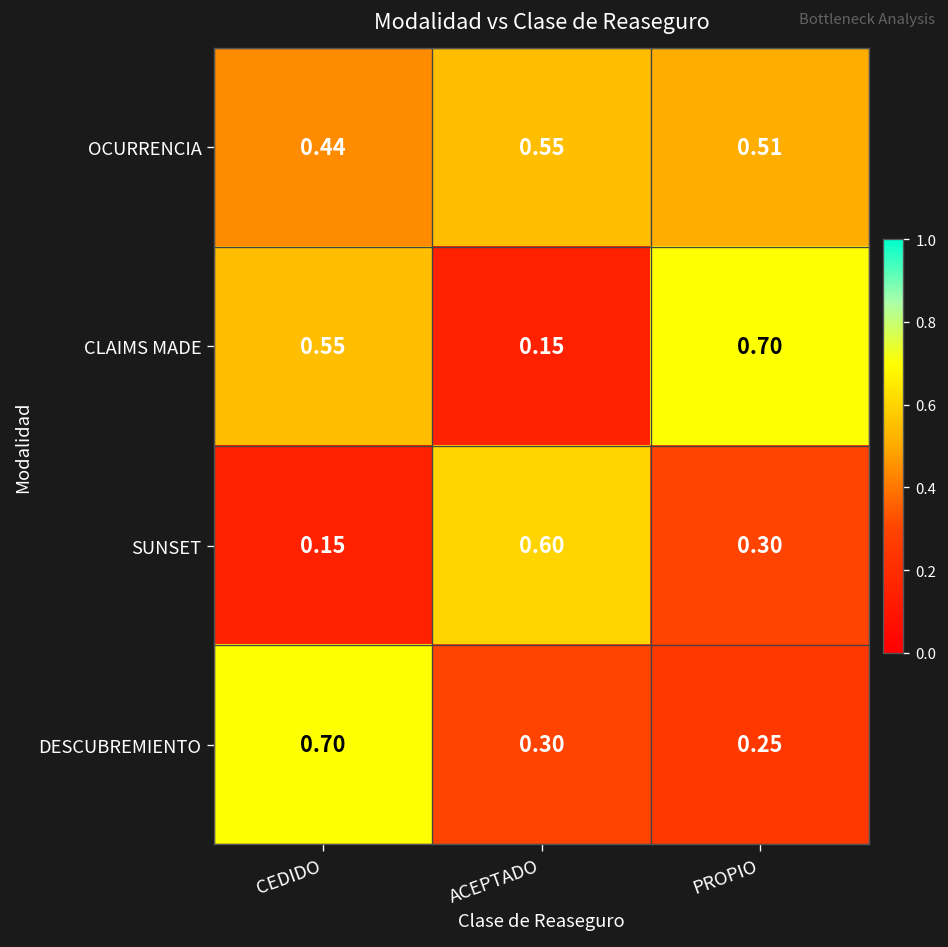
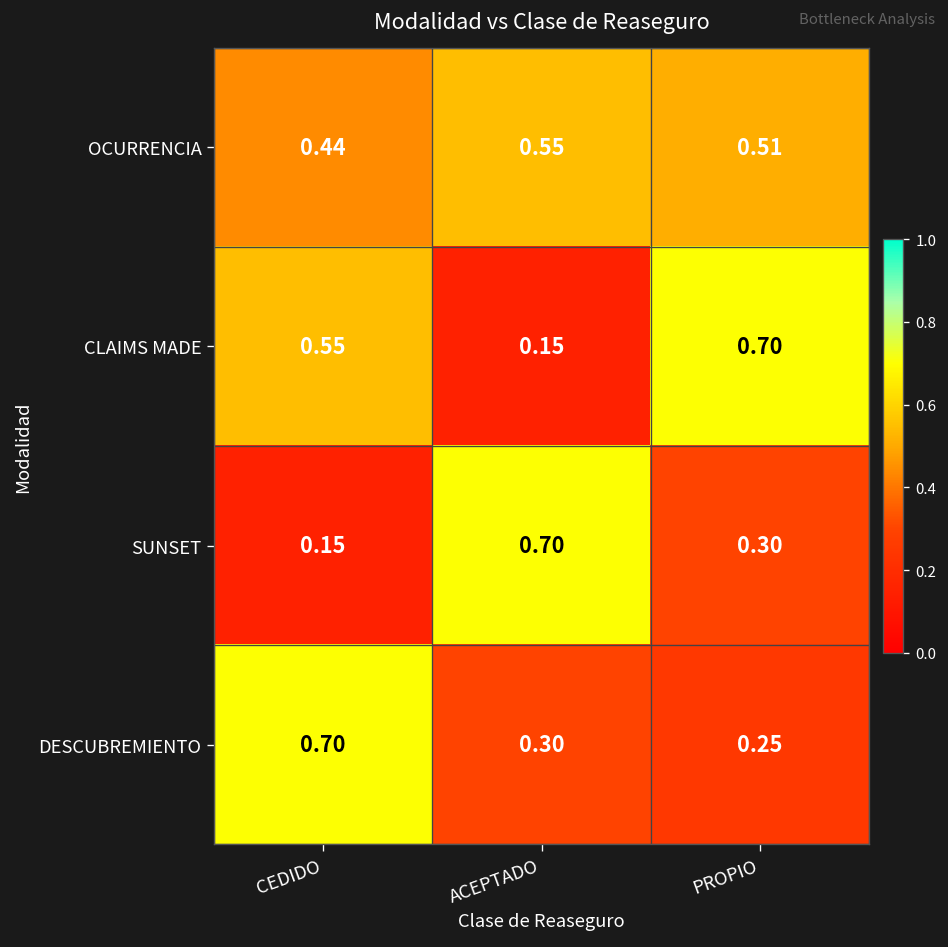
  {
    "OCURRENCIA": {
      "CEDIDO": 0.44,
      "ACEPTADO": 0.55,
      "PROPIO": 0.51
    },
    "CLAIMS MADE": {
      "CEDIDO": 0.55,
      "ACEPTADO": 0.15,
      "PROPIO": 0.70
    },
    "SUNSET": {
      "CEDIDO": 0.15,
-     "ACEPTADO": 0.60,
+     "ACEPTADO": 0.70,
      "PROPIO": 0.30
    },
    "DESCUBREMIENTO": {
      "CEDIDO": 0.70,
      "ACEPTADO": 0.30,
      "PROPIO": 0.25
    }
  }
